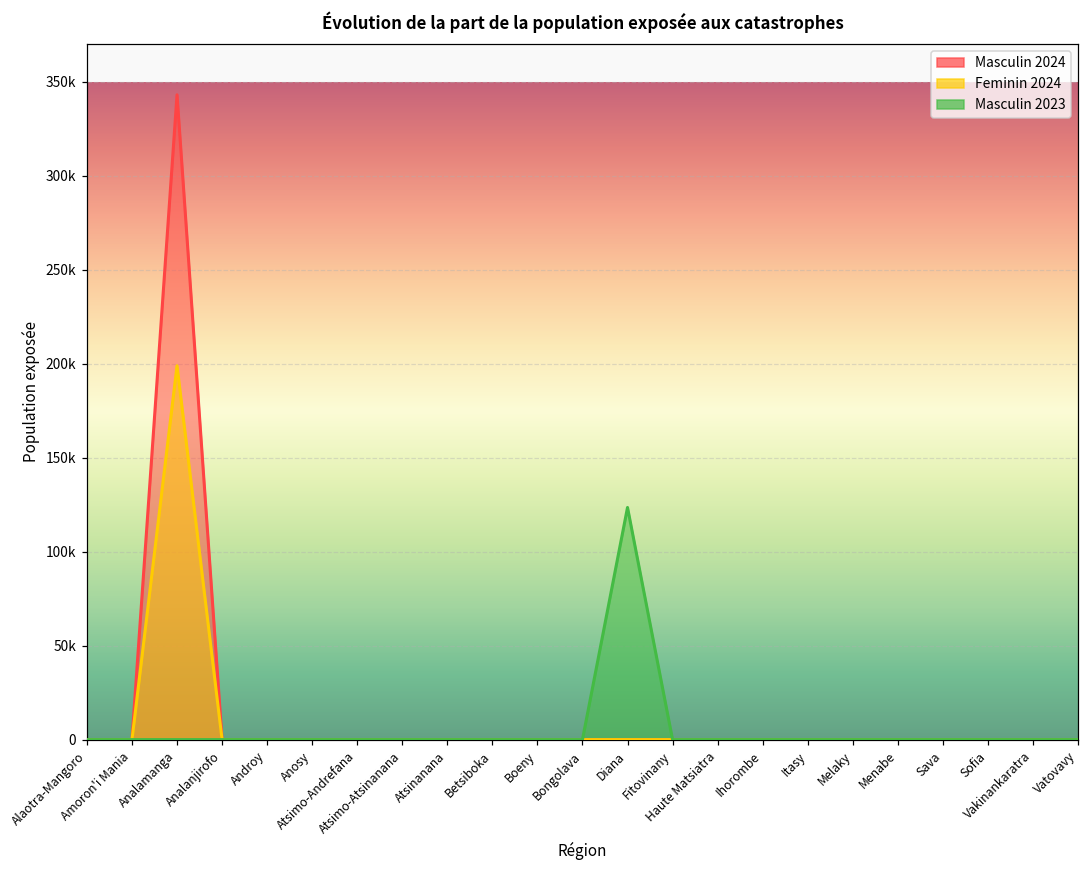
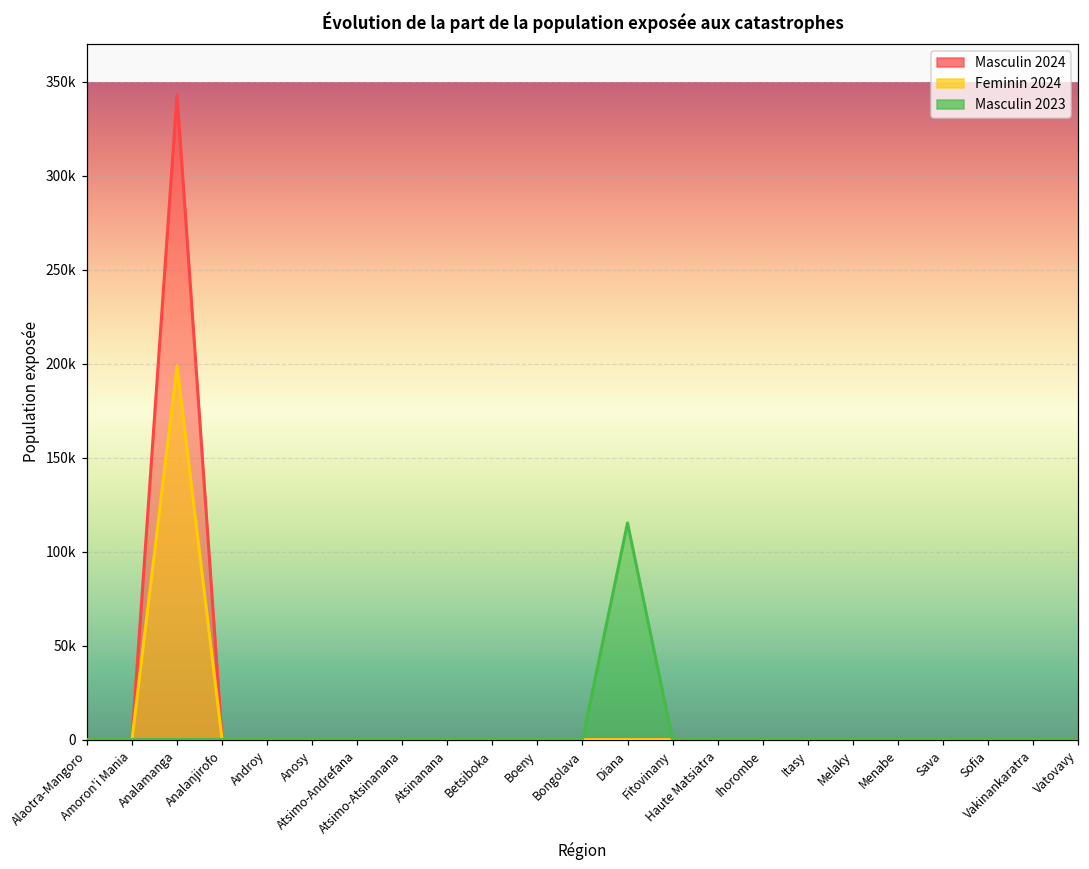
  {
    "Masculin 2024": {
      "Analamanga": 343000
    },
    "Feminin 2024": {
      "Analamanga": 199000
    },
    "Masculin 2023": {
      "Analamanga": 0,
-     "Diana": 123000
+     "Diana": 115000
    }
  }
